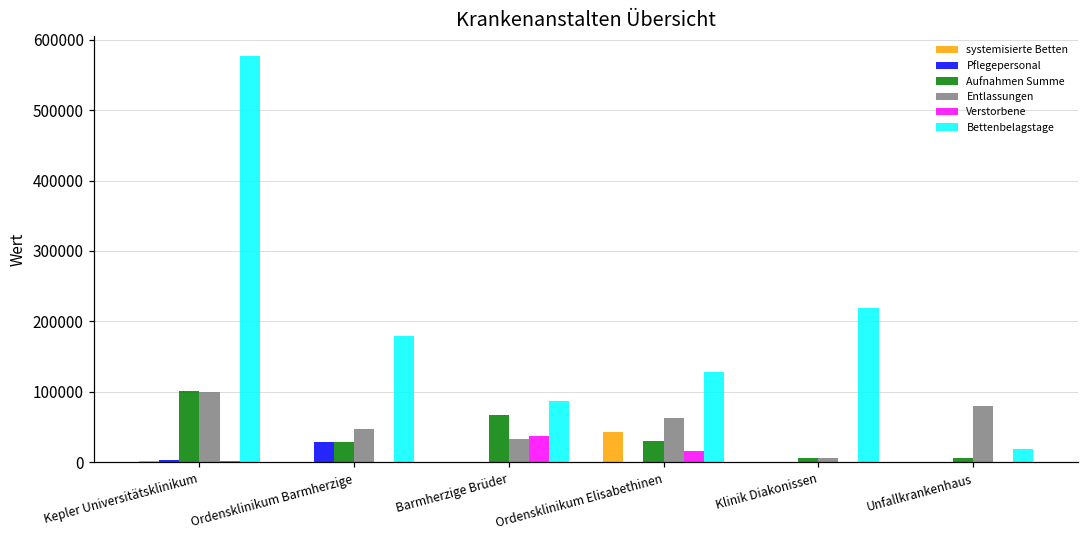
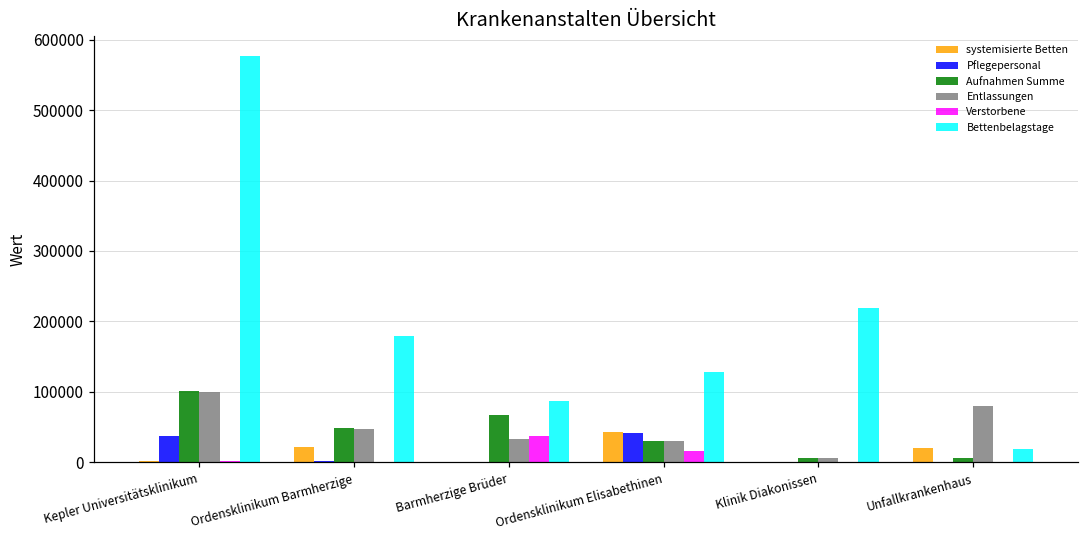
  {
    "systemisierte Betten": {
-     "Ordensklinikum Barmherzige": 0,
+     "Ordensklinikum Barmherzige": 20000,
      "Ordensklinikum Elisabethinen": 40000,
-     "Unfallkrankenhaus": 0
+     "Unfallkrankenhaus": 20000
    },
    "Pflegepersonal": {
-     "Kepler Universitätsklinikum": 0,
-     "Ordensklinikum Barmherzige": 30000,
-     "Ordensklinikum Elisabethinen": 0
+     "Kepler Universitätsklinikum": 40000,
+     "Ordensklinikum Barmherzige": 0,
+     "Ordensklinikum Elisabethinen": 40000
    },
    "Aufnahmen Summe": {
      "Kepler Universitätsklinikum": 100000,
-     "Ordensklinikum Barmherzige": 30000,
+     "Ordensklinikum Barmherzige": 50000,
      "Barmherzige Brüder": 70000,
      "Ordensklinikum Elisabethinen": 30000,
      "Klinik Diakonissen": 10000,
      "Unfallkrankenhaus": 10000
    },
    "Entlassungen": {
      "Kepler Universitätsklinikum": 100000,
      "Ordensklinikum Barmherzige": 50000,
      "Barmherzige Brüder": 30000,
-     "Ordensklinikum Elisabethinen": 60000,
+     "Ordensklinikum Elisabethinen": 30000,
      "Klinik Diakonissen": 10000,
      "Unfallkrankenhaus": 80000
    },
    "Verstorbene": {
      "Barmherzige Brüder": 40000,
      "Ordensklinikum Elisabethinen": 20000
    },
    "Bettenbelagstage": {
      "Kepler Universitätsklinikum": 580000,
      "Ordensklinikum Barmherzige": 180000,
      "Barmherzige Brüder": 90000,
      "Ordensklinikum Elisabethinen": 130000,
      "Klinik Diakonissen": 220000,
      "Unfallkrankenhaus": 20000
    }
  }
